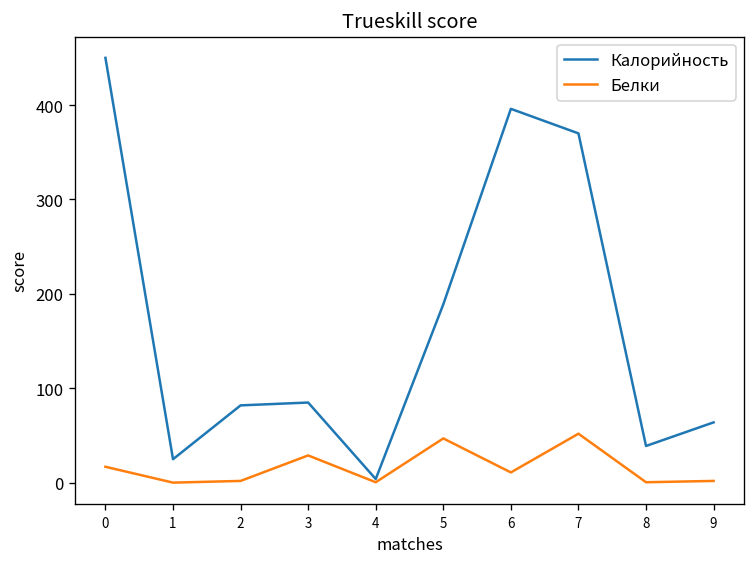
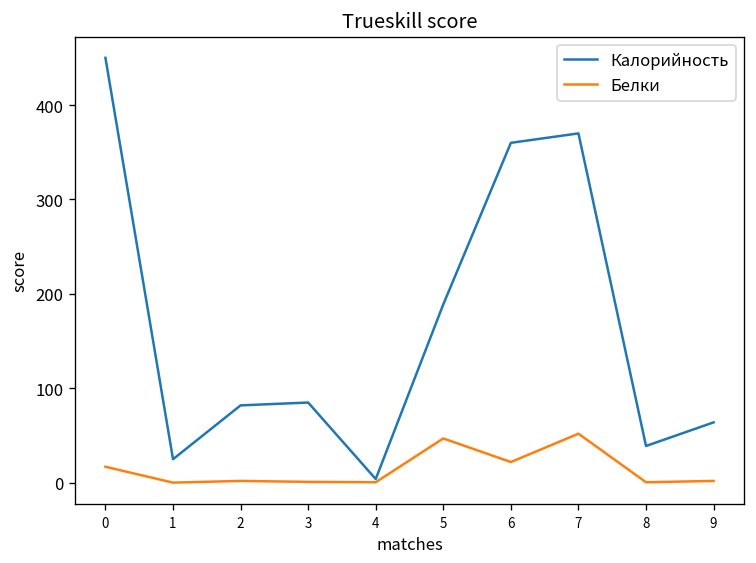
  {
    "Калорийность": {
      "0": 450,
      "1": 30,
      "2": 80,
      "3": 90,
      "4": 0,
      "5": 190,
-     "6": 400,
+     "6": 360,
      "7": 370,
      "8": 40,
      "9": 60
    },
    "Белки": {
      "0": 20,
      "1": 0,
      "2": 0,
-     "3": 30,
+     "3": 0,
      "4": 0,
      "5": 50,
-     "6": 10,
+     "6": 20,
      "7": 50,
      "8": 0,
      "9": 0
    }
  }
